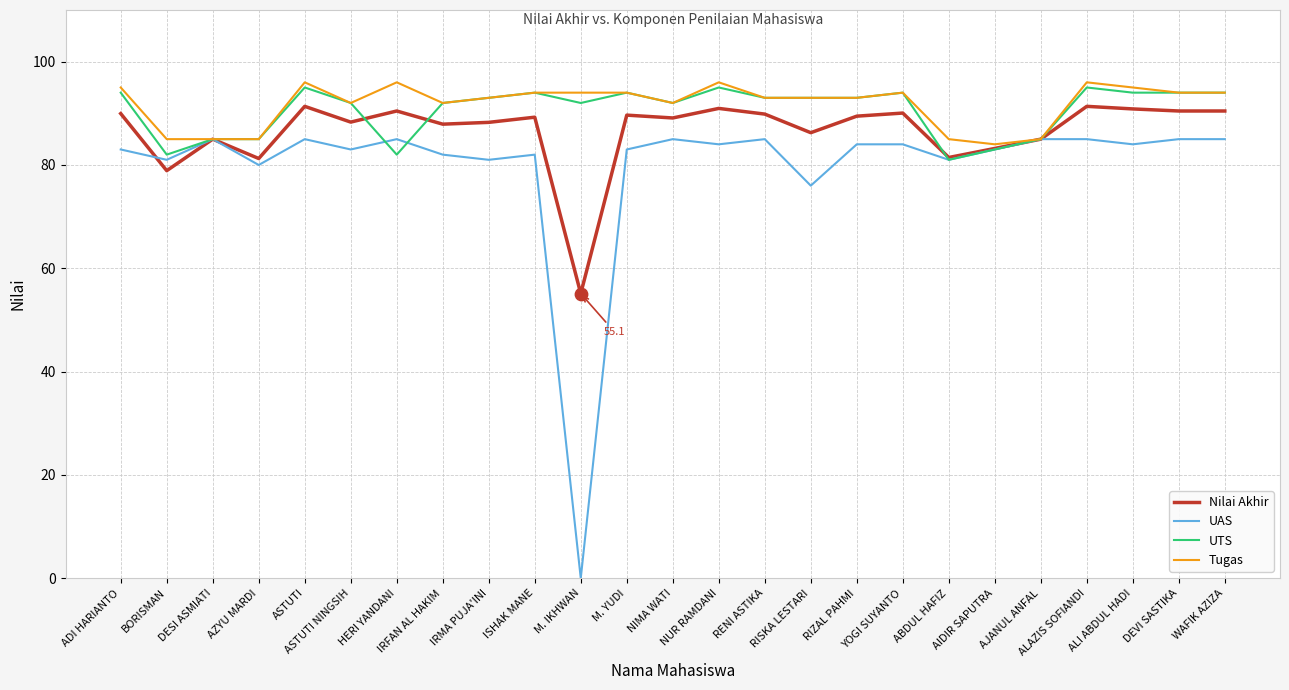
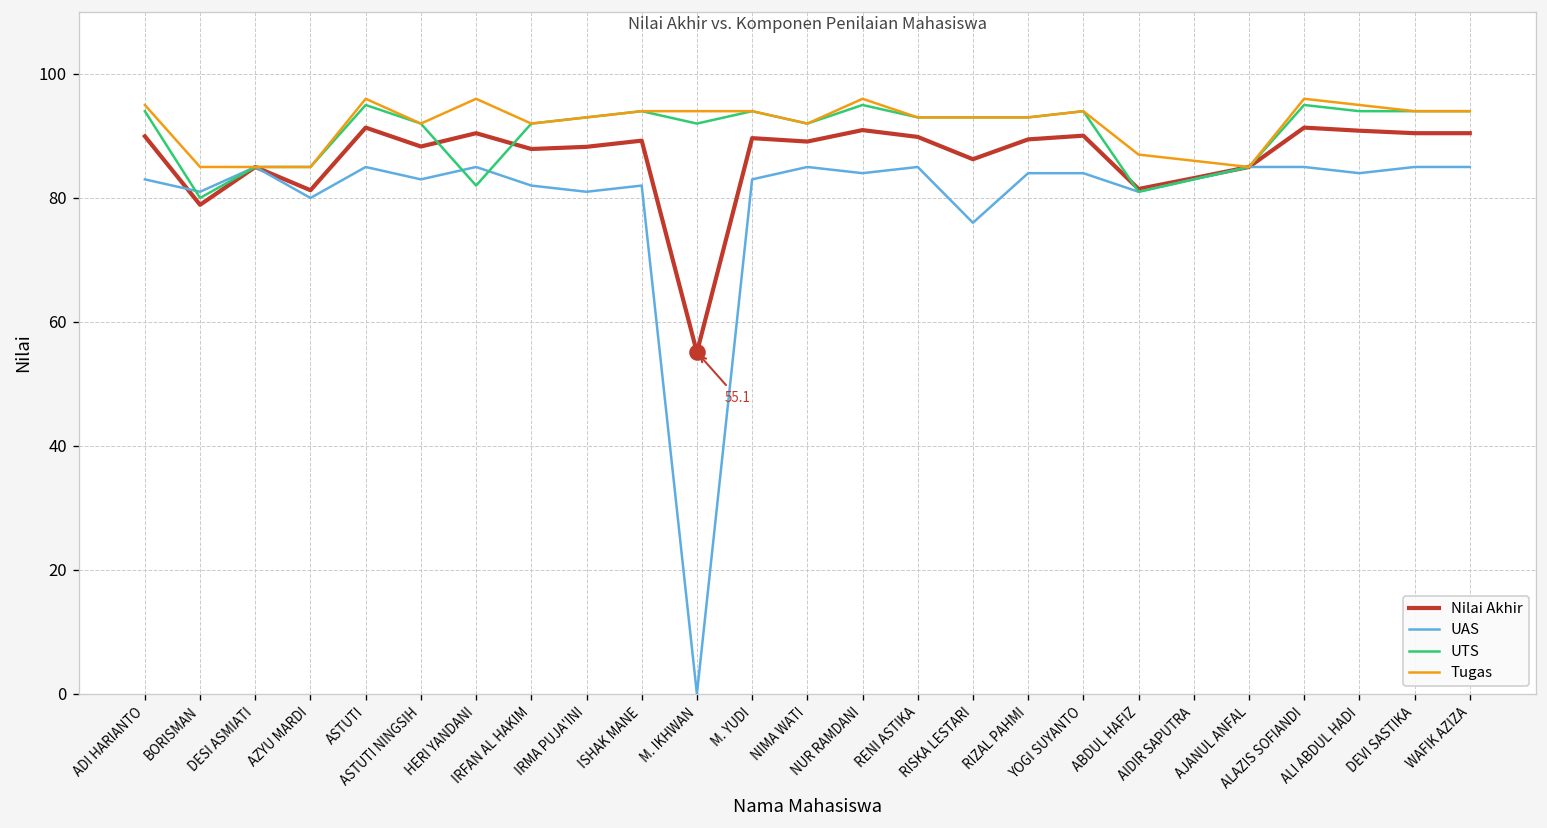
  {
    "UAS": {
      "ADI HARIANTO": 83,
      "BORISMAN": 81,
      "AZYU MARDI": 80,
      "ASTUTI": 85,
      "ASTUTI NINGSIH": 83,
      "HERI YANDANI": 85,
      "IRFAN AL HAKIM": 82,
      "IRMA PUJA'INI": 81,
      "ISHAK MANE": 82,
      "M. IKHWAN": 0,
      "M. YUDI": 83,
      "NIMA WATI": 85,
      "NUR RAMDANI": 84,
      "RENI ASTIKA": 85,
      "RISKA LESTARI": 76,
      "RIZAL PAHMI": 84,
      "YOGI SUYANTO": 84,
      "ALAZIS SOFIANDI": 85,
      "ALI ABDUL HADI": 84,
      "DEVI SASTIKA": 85,
      "WAFIK AZIZA": 85
    },
    "UTS": {
      "ADI HARIANTO": 94,
-     "BORISMAN": 82,
+     "BORISMAN": 80,
      "ASTUTI": 95,
      "HERI YANDANI": 82,
      "M. IKHWAN": 92,
      "NUR RAMDANI": 95,
      "ALAZIS SOFIANDI": 95,
      "ALI ABDUL HADI": 94
    },
    "Tugas": {
      "ADI HARIANTO": 95,
      "BORISMAN": 85,
      "ASTUTI": 96,
      "HERI YANDANI": 96,
      "M. IKHWAN": 94,
      "NUR RAMDANI": 96,
-     "ABDUL HAFIZ": 85,
-     "AIDIR SAPUTRA": 84,
+     "ABDUL HAFIZ": 87,
+     "AIDIR SAPUTRA": 86,
      "ALAZIS SOFIANDI": 96,
      "ALI ABDUL HADI": 95
    }
  }
